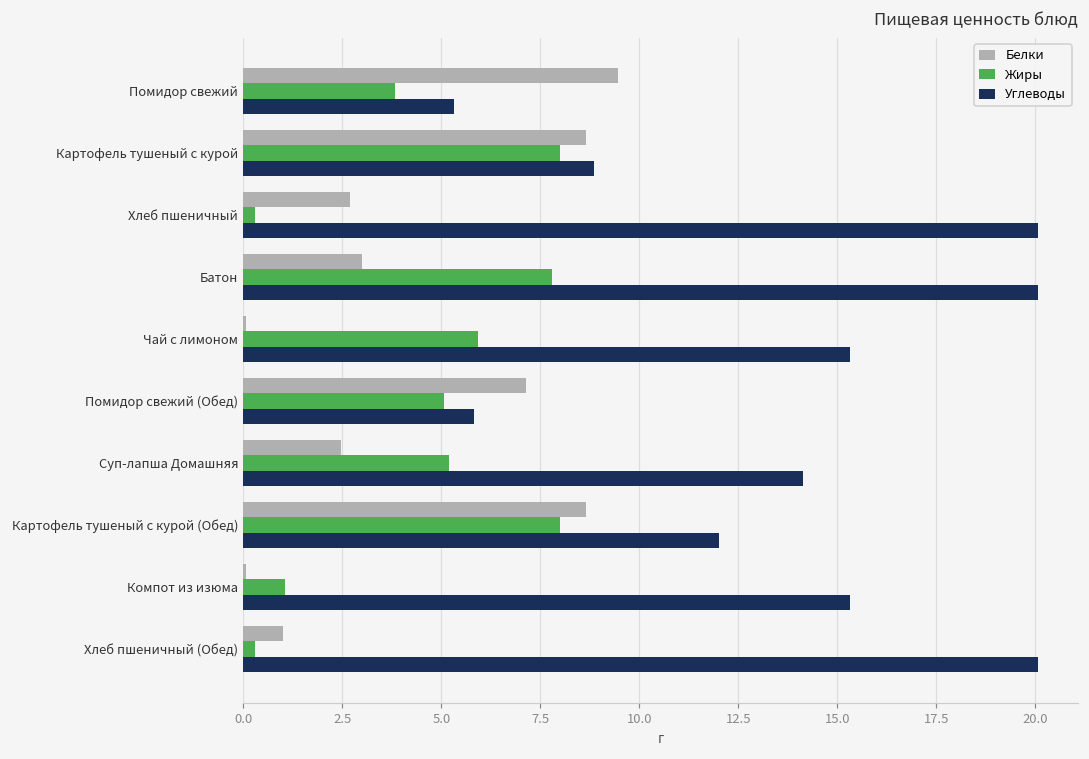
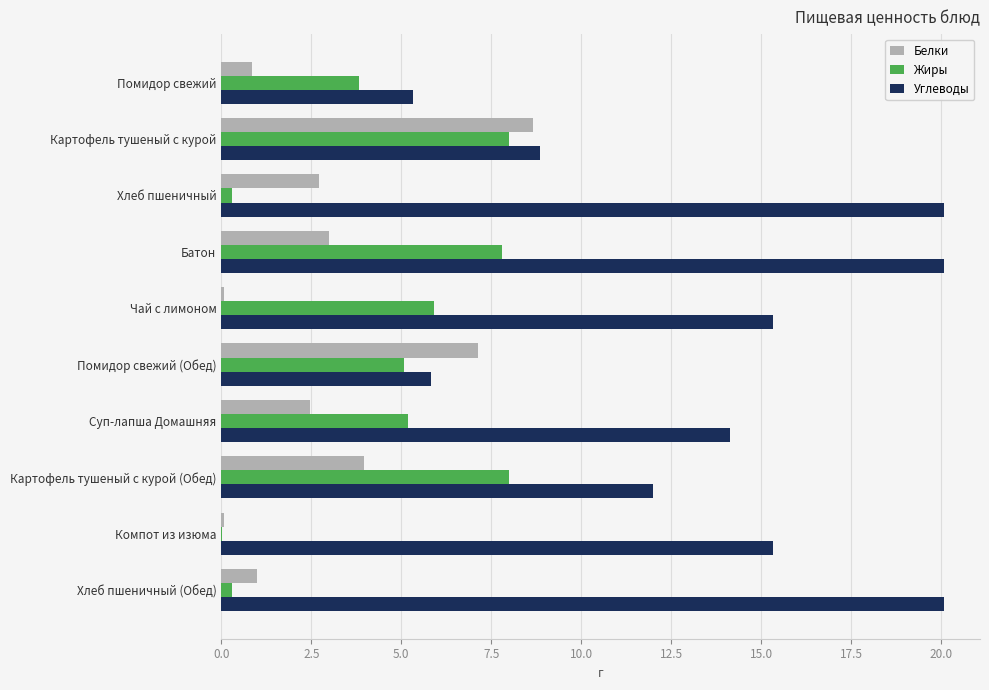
  {
    "Белки": {
-     "Помидор свежий": 9.5,
+     "Помидор свежий": 0.8,
      "Картофель тушеный с курой": 8.7,
      "Хлеб пшеничный": 2.7,
      "Батон": 3.0,
      "Чай с лимоном": 0.1,
      "Помидор свежий (Обед)": 7.1,
      "Суп-лапша Домашняя": 2.5,
-     "Картофель тушеный с курой (Обед)": 8.7,
+     "Картофель тушеный с курой (Обед)": 4.0,
      "Компот из изюма": 0.1,
      "Хлеб пшеничный (Обед)": 1.0
    },
    "Жиры": {
      "Помидор свежий": 3.8,
      "Картофель тушеный с курой": 8.0,
      "Хлеб пшеничный": 0.3,
      "Батон": 7.8,
      "Чай с лимоном": 5.9,
      "Помидор свежий (Обед)": 5.1,
      "Суп-лапша Домашняя": 5.2,
      "Картофель тушеный с курой (Обед)": 8.0,
-     "Компот из изюма": 1.1,
+     "Компот из изюма": 0.0,
      "Хлеб пшеничный (Обед)": 0.3
    },
    "Углеводы": {
      "Помидор свежий": 5.3,
      "Картофель тушеный с курой": 8.9,
      "Хлеб пшеничный": 20.1,
      "Батон": 20.1,
      "Чай с лимоном": 15.3,
      "Помидор свежий (Обед)": 5.8,
      "Суп-лапша Домашняя": 14.1,
      "Картофель тушеный с курой (Обед)": 12.0,
      "Компот из изюма": 15.3,
      "Хлеб пшеничный (Обед)": 20.1
    }
  }
